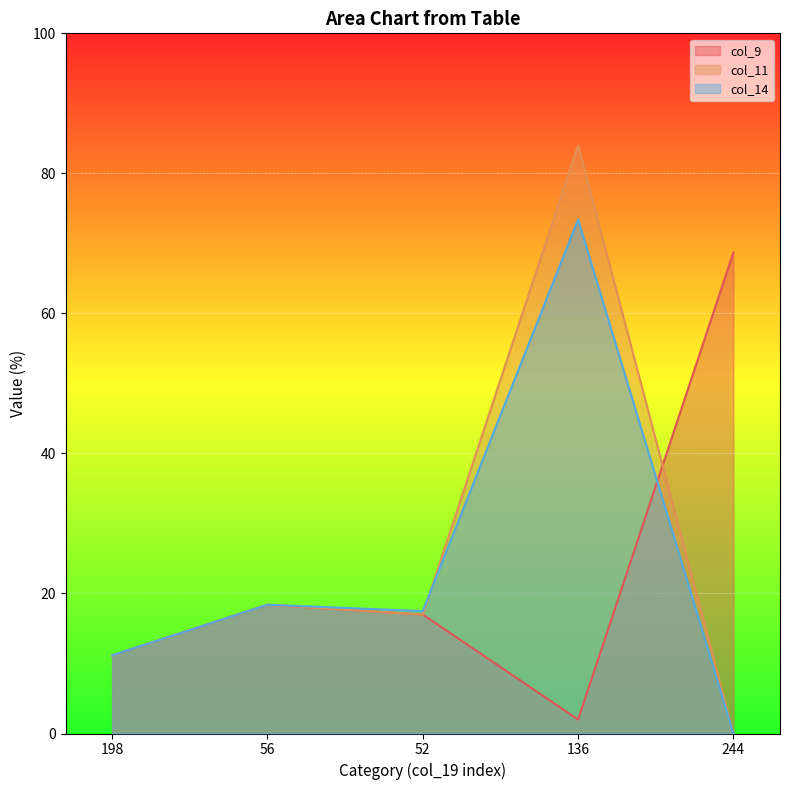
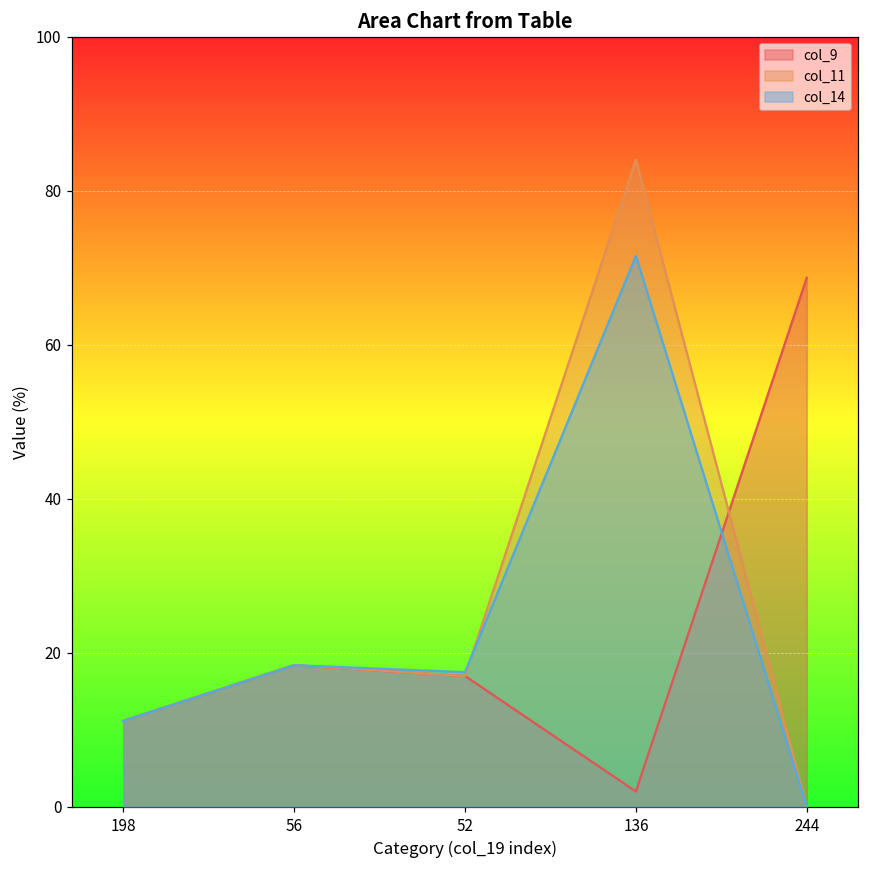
  {
    "col_14": {
      "52": 17,
-     "136": 73
+     "136": 72
    }
  }
